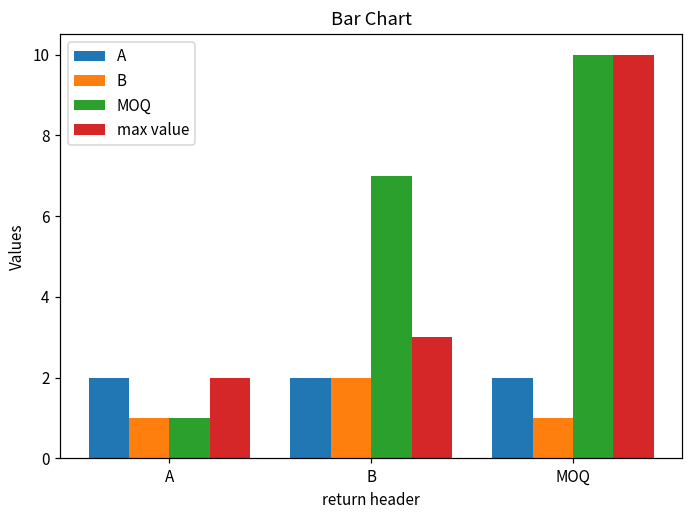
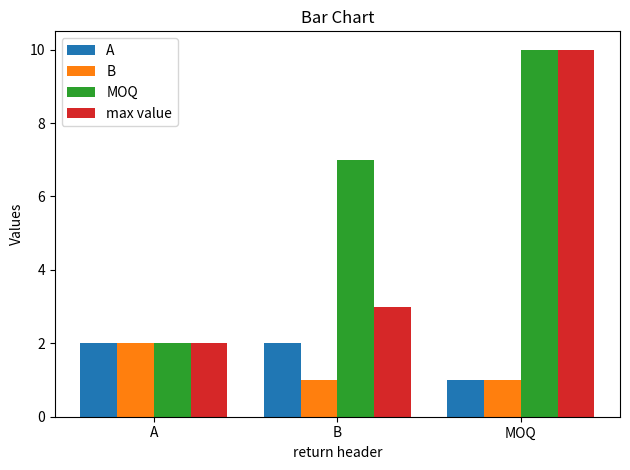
  {
    "A": {
      "A": 2,
      "B": 2,
-     "MOQ": 2
+     "MOQ": 1
    },
    "B": {
-     "A": 1,
-     "B": 2,
+     "A": 2,
+     "B": 1,
      "MOQ": 1
    },
    "MOQ": {
-     "A": 1,
+     "A": 2,
      "B": 7,
      "MOQ": 10
    },
    "max value": {
      "A": 2,
      "B": 3,
      "MOQ": 10
    }
  }
